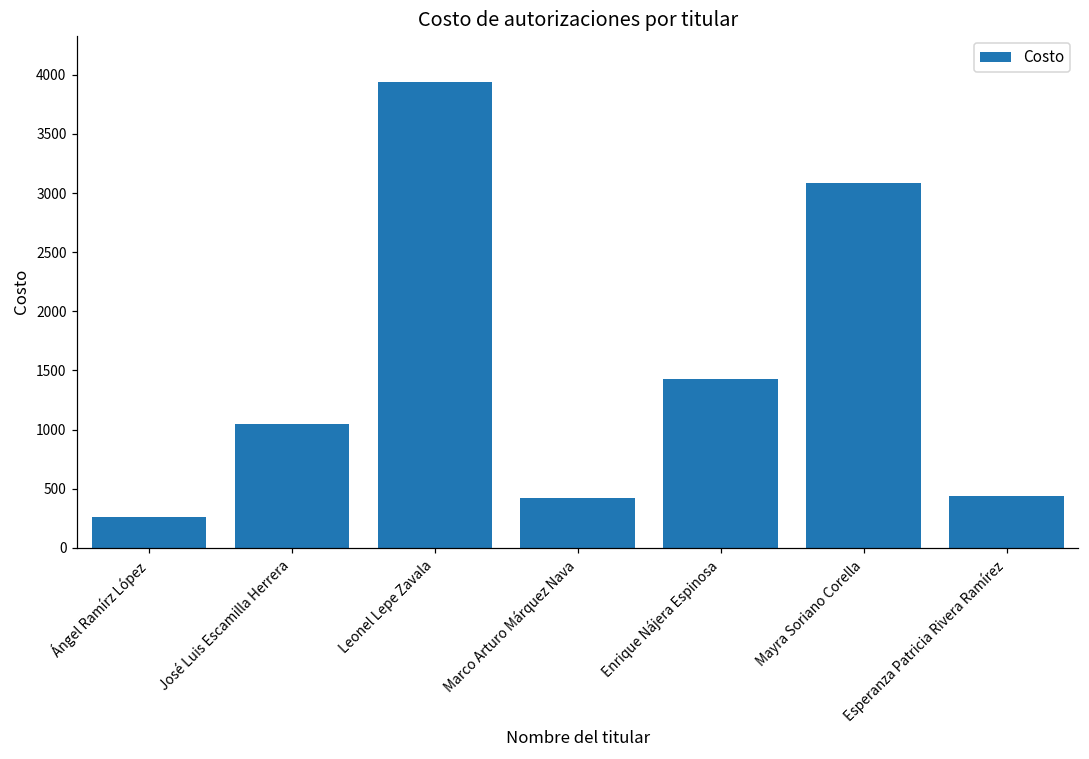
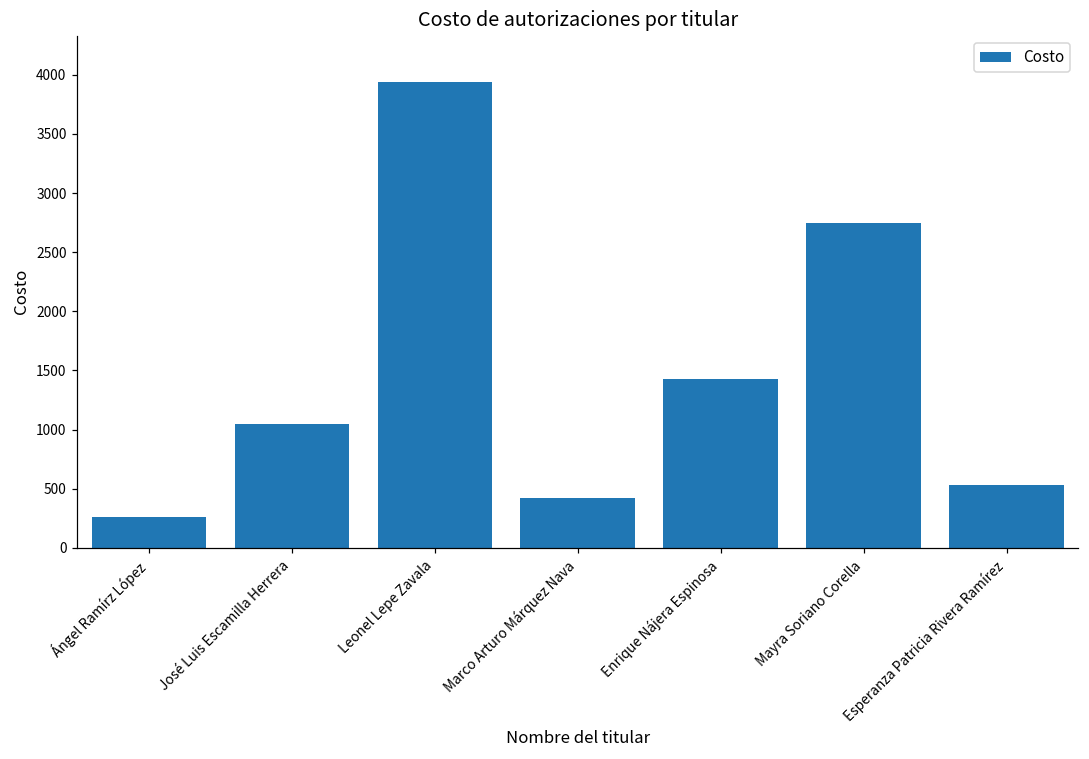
  {
    "Ángel Ramírz López": 270,
    "José Luis Escamilla Herrera": 1050,
    "Leonel Lepe Zavala": 3940,
    "Marco Arturo Márquez Nava": 430,
    "Enrique Nájera Espinosa": 1430,
-   "Mayra Soriano Corella": 3090,
-   "Esperanza Patricia Rivera Ramírez": 440
+   "Mayra Soriano Corella": 2750,
+   "Esperanza Patricia Rivera Ramírez": 530
  }
